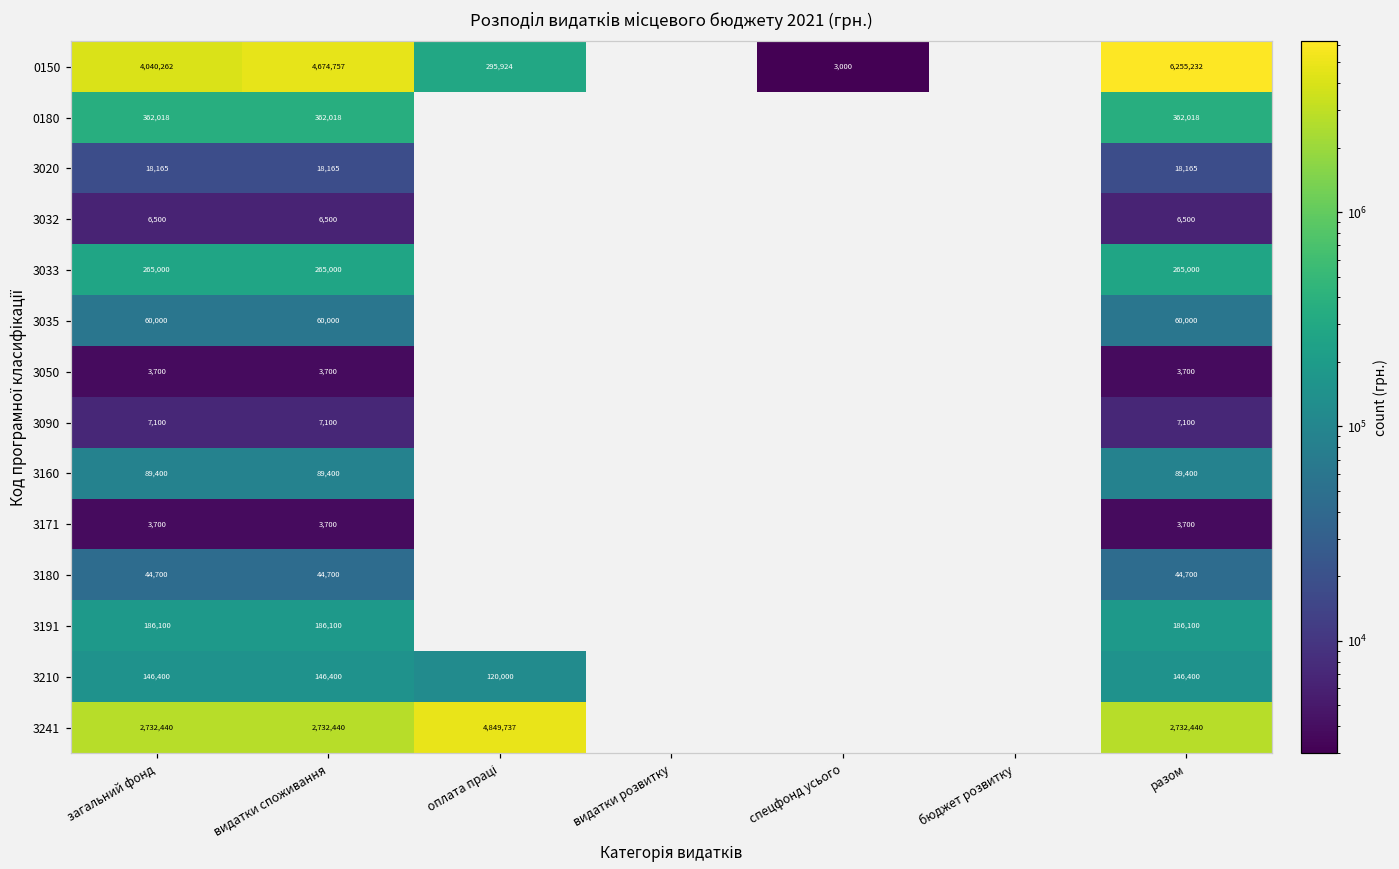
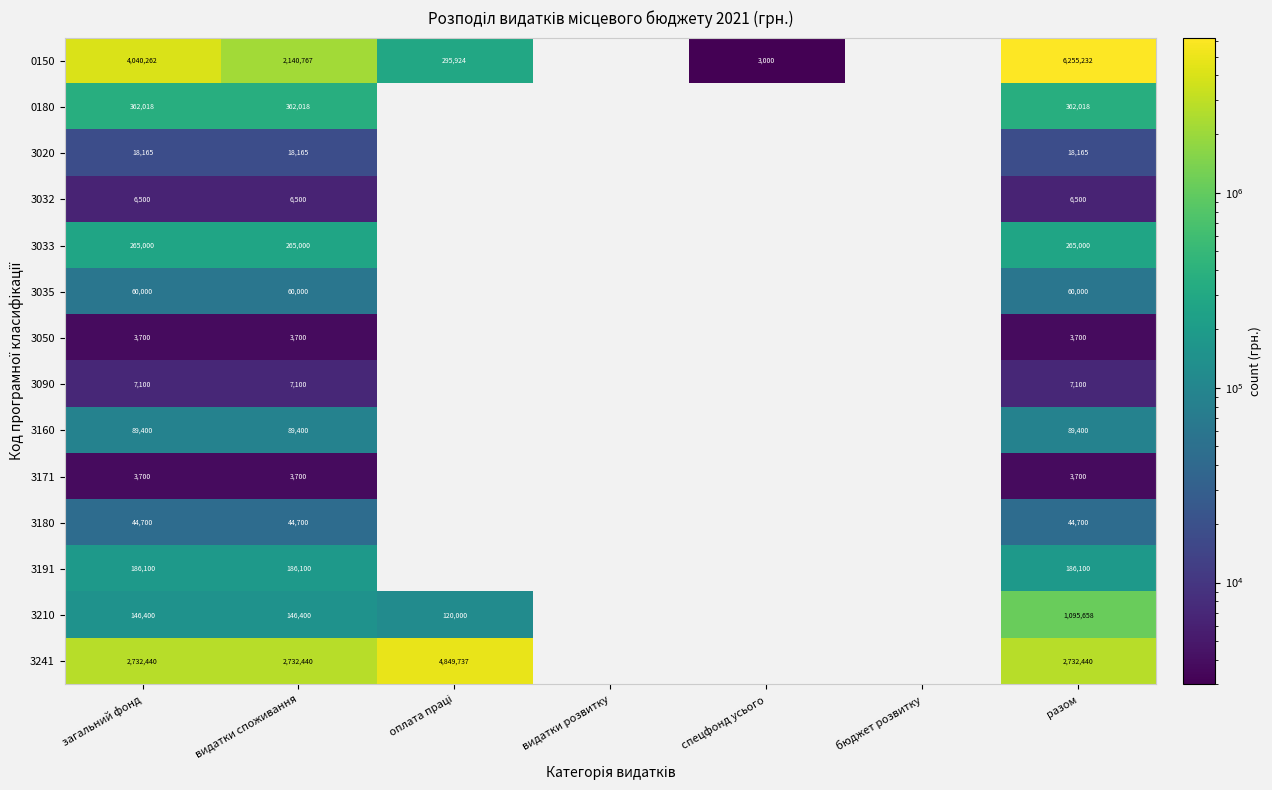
  {
    "0150": {
      "загальний фонд": "4,040,262",
-     "видатки споживання": "4,674,757",
+     "видатки споживання": "2,140,767",
      "оплата праці": "295,924",
      "спецфонд усього": "3,000",
      "разом": "6,255,232"
    },
    "0180": {
      "загальний фонд": "362,018",
      "видатки споживання": "362,018",
      "разом": "362,018"
    },
    "3020": {
      "загальний фонд": "18,165",
      "видатки споживання": "18,165",
      "разом": "18,165"
    },
    "3032": {
      "загальний фонд": "6,500",
      "видатки споживання": "6,500",
      "разом": "6,500"
    },
    "3033": {
      "загальний фонд": "265,000",
      "видатки споживання": "265,000",
      "разом": "265,000"
    },
    "3035": {
      "загальний фонд": "60,000",
      "видатки споживання": "60,000",
      "разом": "60,000"
    },
    "3050": {
      "загальний фонд": "3,700",
      "видатки споживання": "3,700",
      "разом": "3,700"
    },
    "3090": {
      "загальний фонд": "7,100",
      "видатки споживання": "7,100",
      "разом": "7,100"
    },
    "3160": {
      "загальний фонд": "89,400",
      "видатки споживання": "89,400",
      "разом": "89,400"
    },
    "3171": {
      "загальний фонд": "3,700",
      "видатки споживання": "3,700",
      "разом": "3,700"
    },
    "3180": {
      "загальний фонд": "44,700",
      "видатки споживання": "44,700",
      "разом": "44,700"
    },
    "3191": {
      "загальний фонд": "186,100",
      "видатки споживання": "186,100",
      "разом": "186,100"
    },
    "3210": {
      "загальний фонд": "146,400",
      "видатки споживання": "146,400",
      "оплата праці": "120,000",
-     "разом": "146,400"
+     "разом": "1,095,658"
    },
    "3241": {
      "загальний фонд": "2,732,440",
      "видатки споживання": "2,732,440",
      "оплата праці": "4,849,737",
      "разом": "2,732,440"
    }
  }
